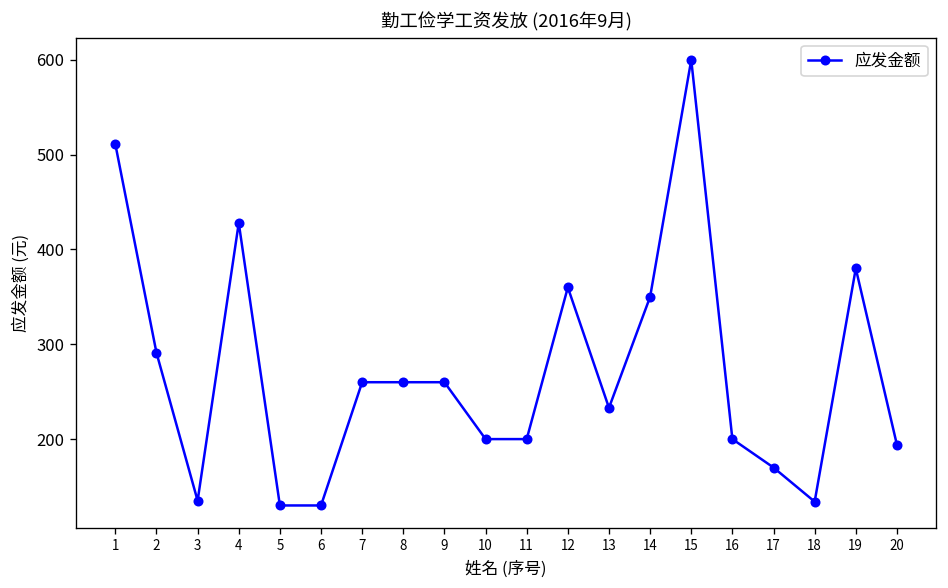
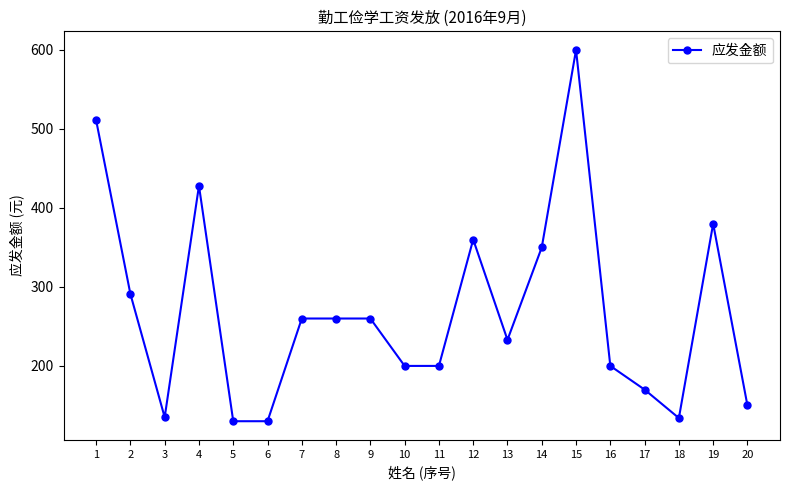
  {
    "1": 510,
    "2": 290,
    "3": 140,
    "4": 430,
    "5": 130,
    "6": 130,
    "7": 260,
    "8": 260,
    "9": 260,
    "10": 200,
    "11": 200,
    "12": 360,
    "13": 230,
    "14": 350,
    "15": 600,
    "16": 200,
    "17": 170,
    "18": 130,
    "19": 380,
-   "20": 190
+   "20": 150
  }
